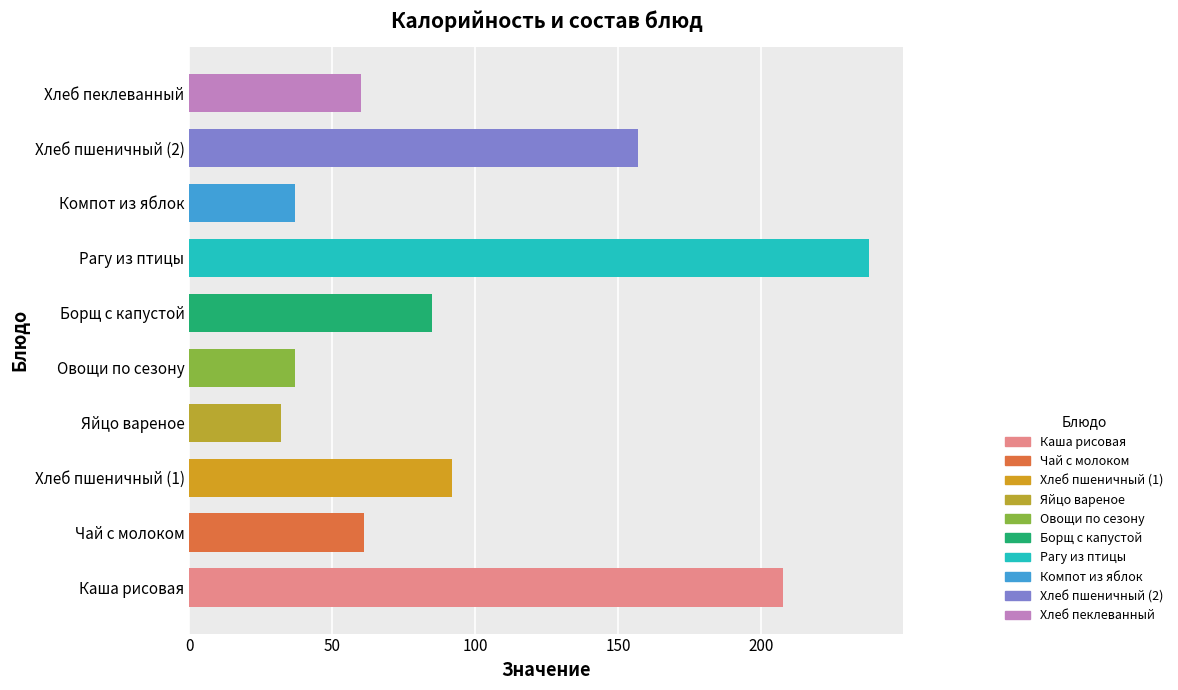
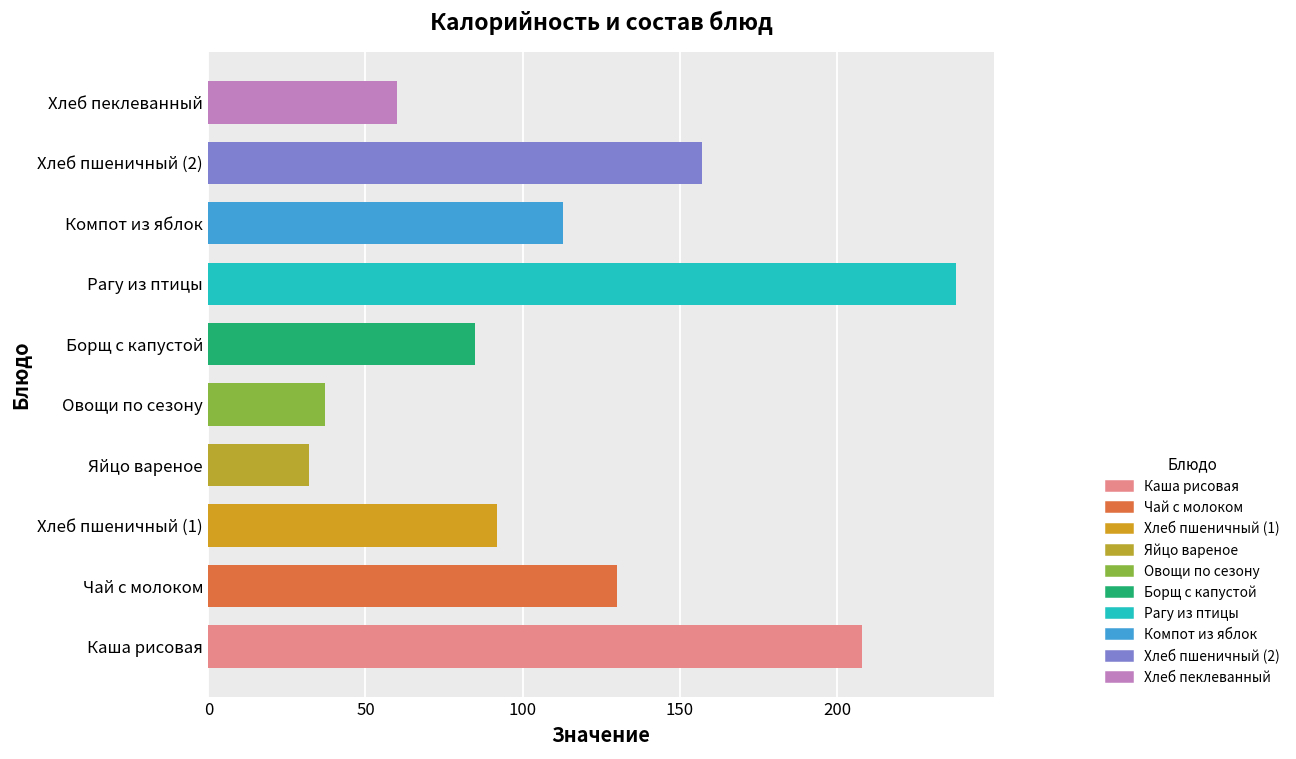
  {
    "Хлеб пеклеванный": 60,
    "Хлеб пшеничный (2)": 157,
-   "Компот из яблок": 37,
+   "Компот из яблок": 113,
    "Рагу из птицы": 238,
    "Борщ с капустой": 85,
    "Овощи по сезону": 37,
    "Яйцо вареное": 32,
    "Хлеб пшеничный (1)": 92,
-   "Чай с молоком": 61,
+   "Чай с молоком": 130,
    "Каша рисовая": 208
  }
